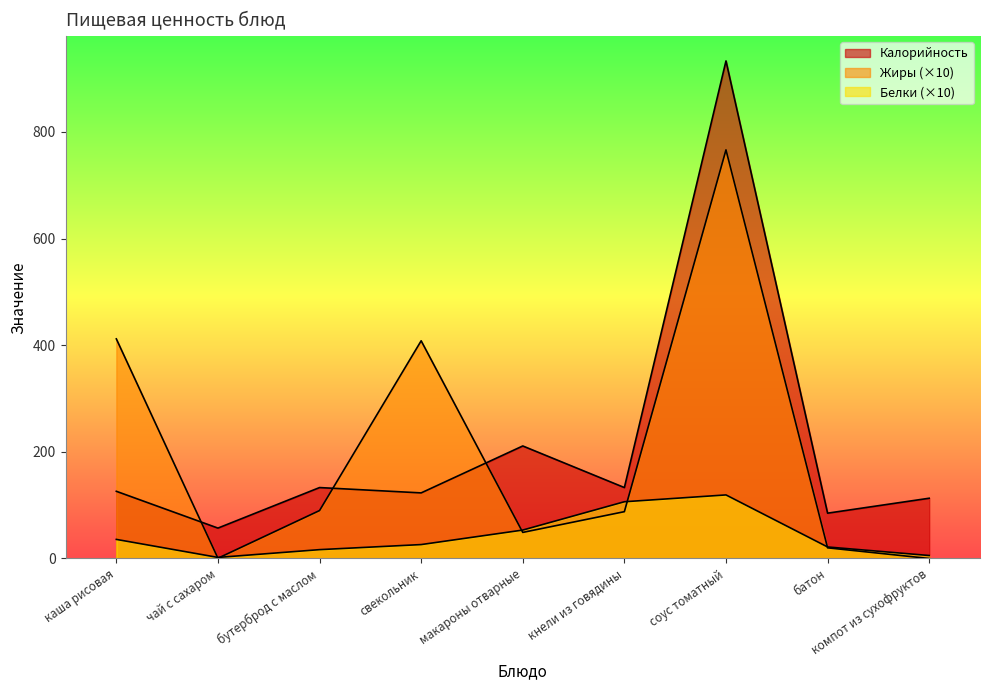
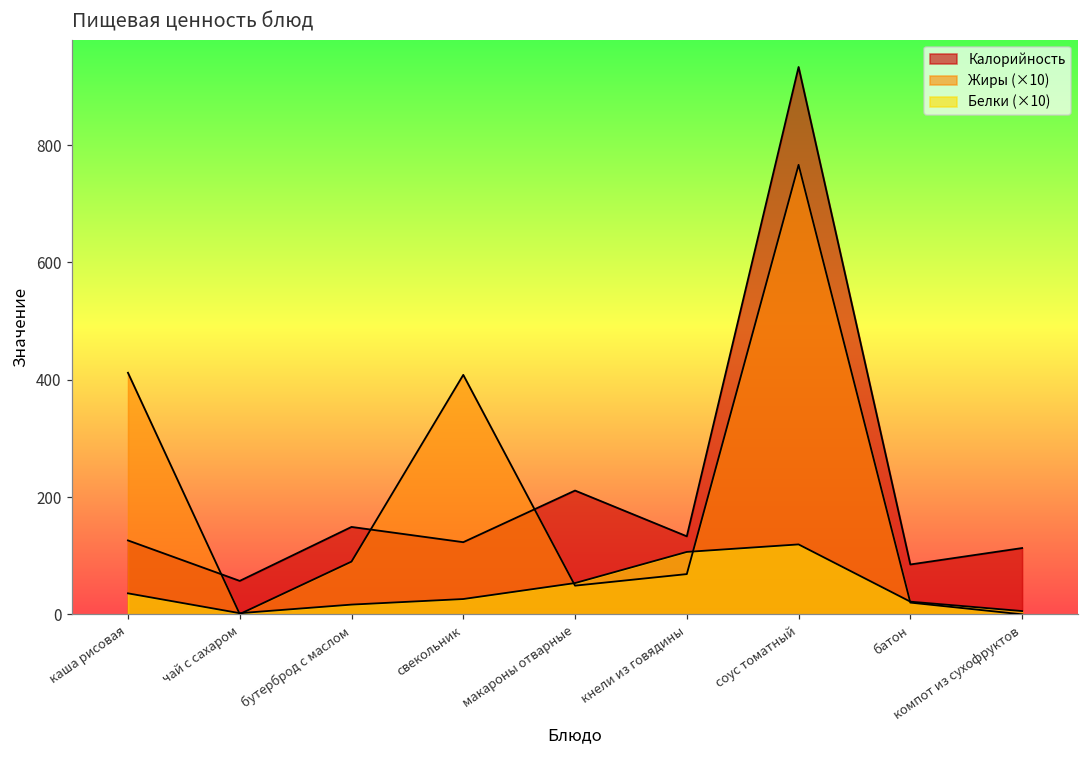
  {
    "Калорийность": {
      "каша рисовая": 130,
      "чай с сахаром": 60,
-     "бутерброд с маслом": 130,
+     "бутерброд с маслом": 150,
      "свекольник": 120,
      "макароны отварные": 210,
      "кнели из говядины": 130,
      "соус томатный": 930,
      "батон": 90,
      "компот из сухофруктов": 110
    },
    "Жиры (×10)": {
      "каша рисовая": 410,
      "бутерброд с маслом": 90,
      "свекольник": 410,
-     "кнели из говядины": 90,
+     "кнели из говядины": 70,
      "соус томатный": 770,
      "компот из сухофруктов": 0
    },
    "Белки (×10)": {
      "каша рисовая": 40,
      "бутерброд с маслом": 20,
      "свекольник": 30,
      "кнели из говядины": 110,
      "соус томатный": 120,
      "компот из сухофруктов": 10
    }
  }
